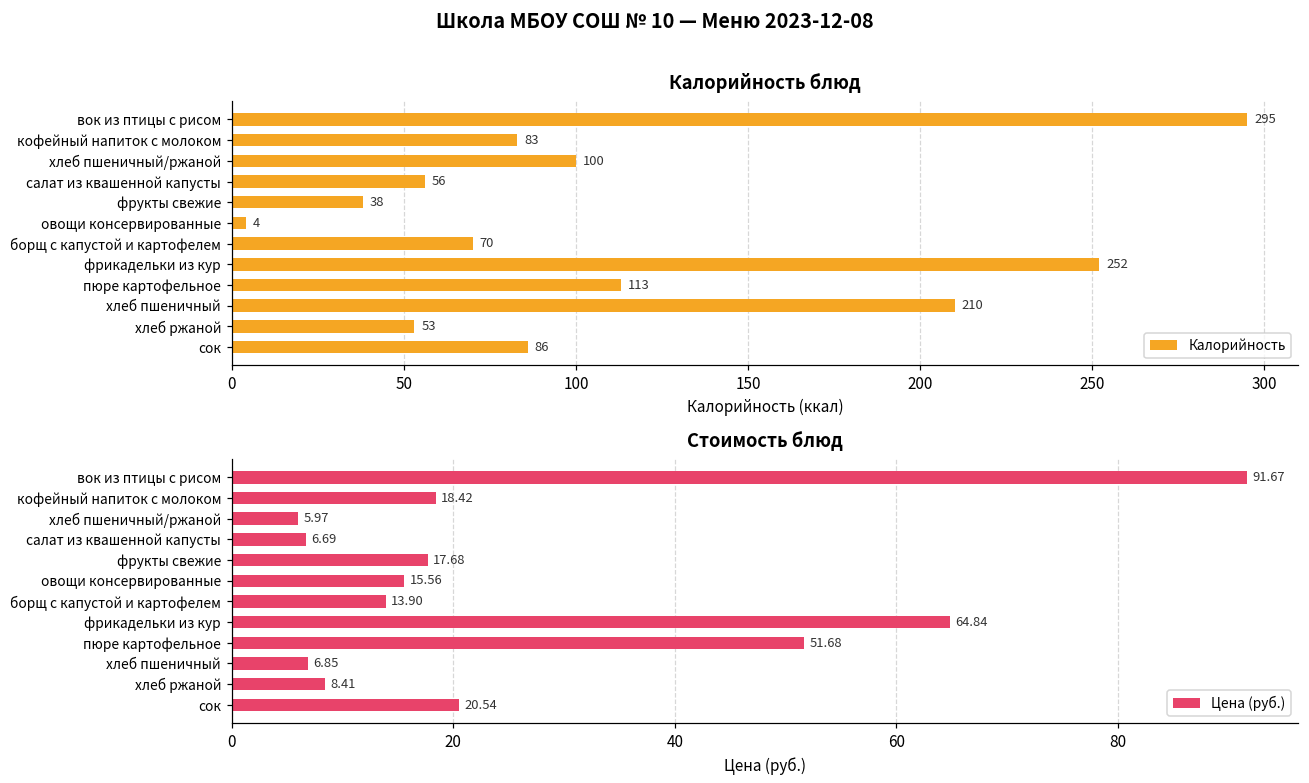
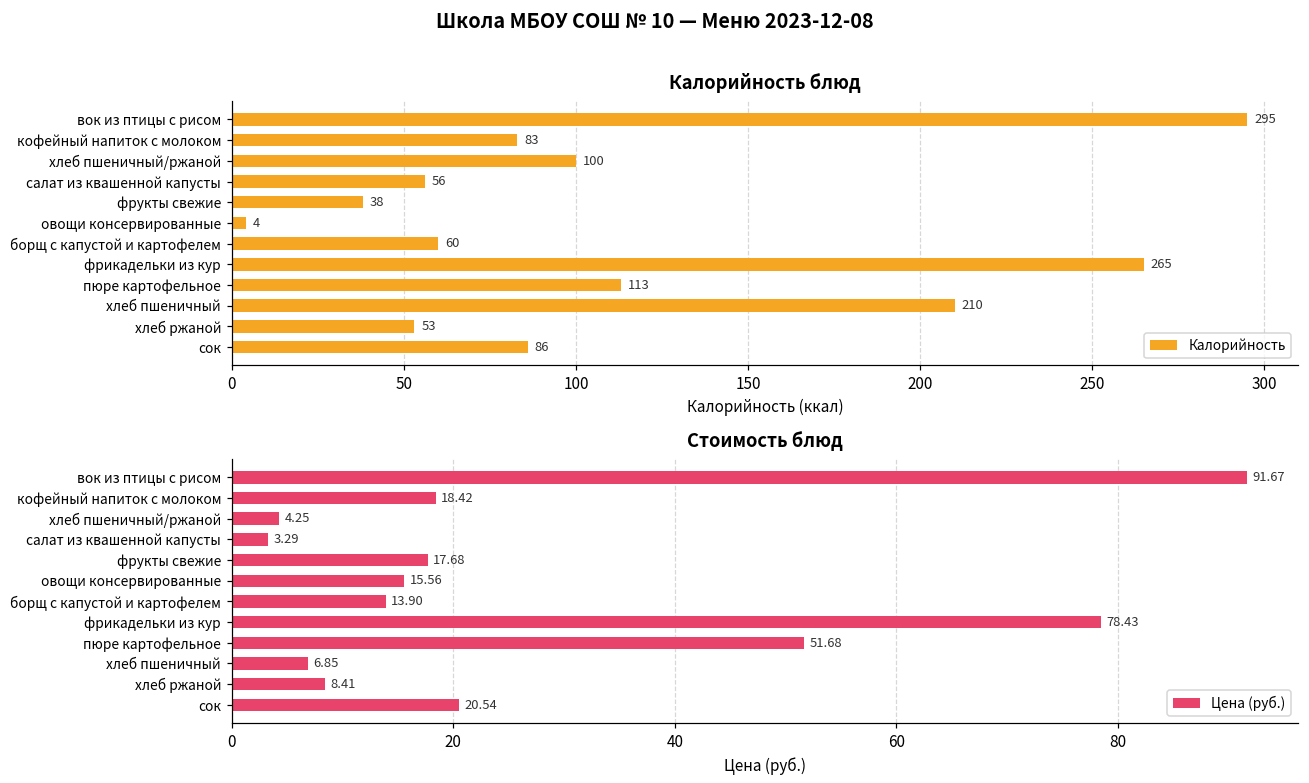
  {
    "Калорийность блюд": {
      "вок из птицы с рисом": 295,
      "кофейный напиток с молоком": 83,
      "хлеб пшеничный/ржаной": 100,
      "салат из квашенной капусты": 56,
      "фрукты свежие": 38,
      "овощи консервированные": 4,
-     "борщ с капустой и картофелем": 70,
-     "фрикадельки из кур": 252,
+     "борщ с капустой и картофелем": 60,
+     "фрикадельки из кур": 265,
      "пюре картофельное": 113,
      "хлеб пшеничный": 210,
      "хлеб ржаной": 53,
      "сок": 86
    },
    "Стоимость блюд": {
      "вок из птицы с рисом": 91.67,
      "кофейный напиток с молоком": 18.42,
-     "хлеб пшеничный/ржаной": 5.97,
-     "салат из квашенной капусты": 6.69,
+     "хлеб пшеничный/ржаной": 4.25,
+     "салат из квашенной капусты": 3.29,
      "фрукты свежие": 17.68,
      "овощи консервированные": 15.56,
      "борщ с капустой и картофелем": 13.90,
-     "фрикадельки из кур": 64.84,
+     "фрикадельки из кур": 78.43,
      "пюре картофельное": 51.68,
      "хлеб пшеничный": 6.85,
      "хлеб ржаной": 8.41,
      "сок": 20.54
    }
  }
